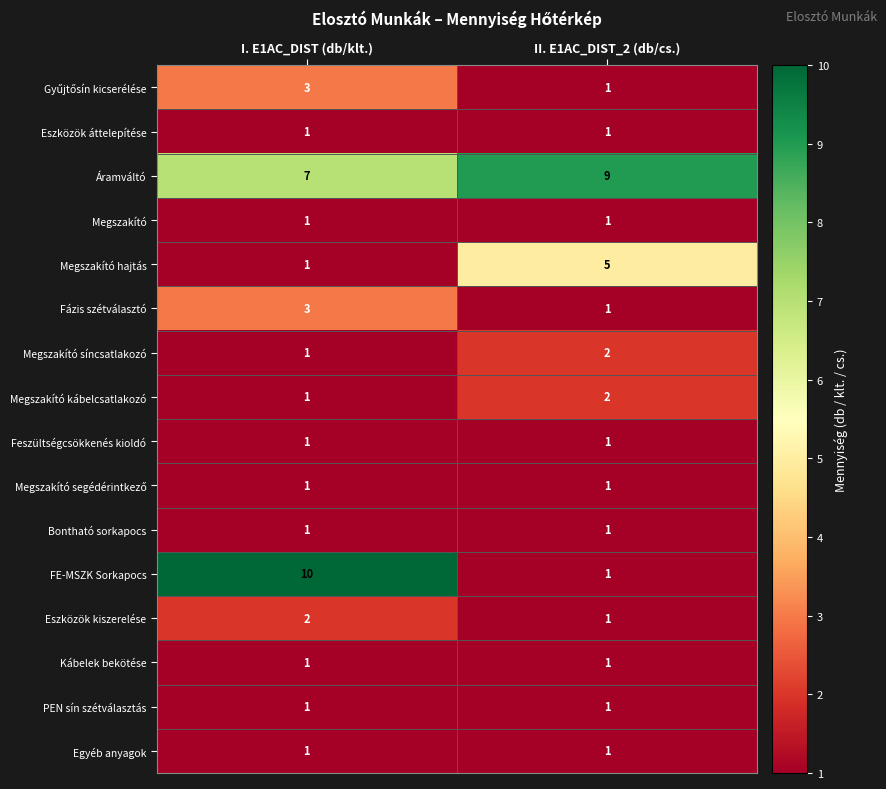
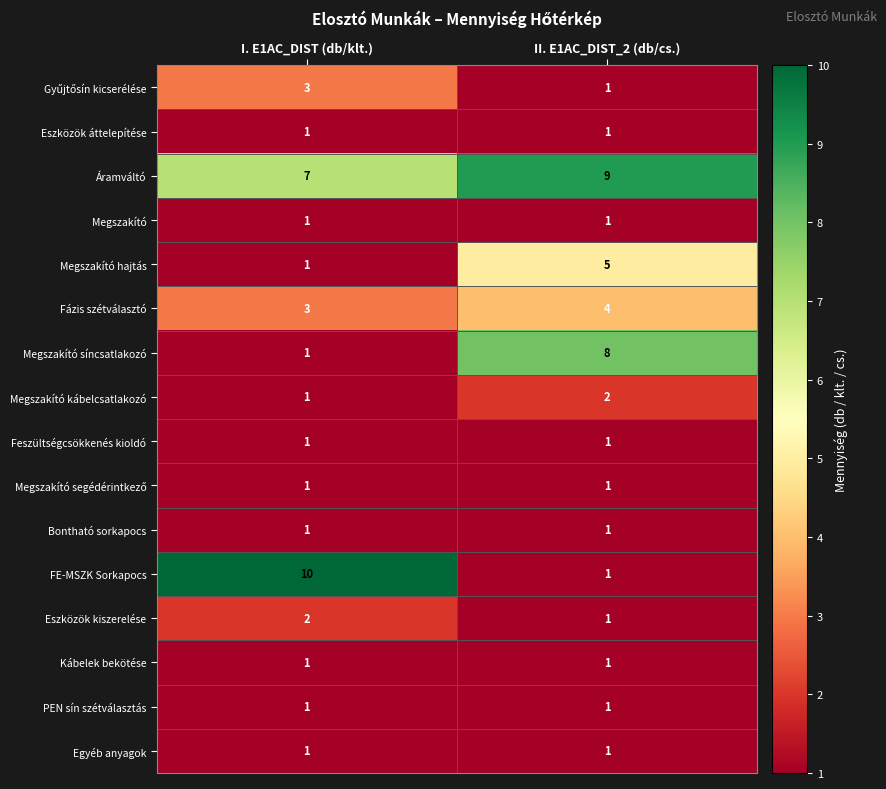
  {
    "Gyűjtősín kicserélése": {
      "I. E1AC_DIST (db/klt.)": 3,
      "II. E1AC_DIST_2 (db/cs.)": 1
    },
    "Eszközök áttelepítése": {
      "I. E1AC_DIST (db/klt.)": 1,
      "II. E1AC_DIST_2 (db/cs.)": 1
    },
    "Áramváltó": {
      "I. E1AC_DIST (db/klt.)": 7,
      "II. E1AC_DIST_2 (db/cs.)": 9
    },
    "Megszakító": {
      "I. E1AC_DIST (db/klt.)": 1,
      "II. E1AC_DIST_2 (db/cs.)": 1
    },
    "Megszakító hajtás": {
      "I. E1AC_DIST (db/klt.)": 1,
      "II. E1AC_DIST_2 (db/cs.)": 5
    },
    "Fázis szétválasztó": {
      "I. E1AC_DIST (db/klt.)": 3,
-     "II. E1AC_DIST_2 (db/cs.)": 1
+     "II. E1AC_DIST_2 (db/cs.)": 4
    },
    "Megszakító síncsatlakozó": {
      "I. E1AC_DIST (db/klt.)": 1,
-     "II. E1AC_DIST_2 (db/cs.)": 2
+     "II. E1AC_DIST_2 (db/cs.)": 8
    },
    "Megszakító kábelcsatlakozó": {
      "I. E1AC_DIST (db/klt.)": 1,
      "II. E1AC_DIST_2 (db/cs.)": 2
    },
    "Feszültségcsökkenés kioldó": {
      "I. E1AC_DIST (db/klt.)": 1,
      "II. E1AC_DIST_2 (db/cs.)": 1
    },
    "Megszakító segédérintkező": {
      "I. E1AC_DIST (db/klt.)": 1,
      "II. E1AC_DIST_2 (db/cs.)": 1
    },
    "Bontható sorkapocs": {
      "I. E1AC_DIST (db/klt.)": 1,
      "II. E1AC_DIST_2 (db/cs.)": 1
    },
    "FE-MSZK Sorkapocs": {
      "I. E1AC_DIST (db/klt.)": 10,
      "II. E1AC_DIST_2 (db/cs.)": 1
    },
    "Eszközök kiszerelése": {
      "I. E1AC_DIST (db/klt.)": 2,
      "II. E1AC_DIST_2 (db/cs.)": 1
    },
    "Kábelek bekötése": {
      "I. E1AC_DIST (db/klt.)": 1,
      "II. E1AC_DIST_2 (db/cs.)": 1
    },
    "PEN sín szétválasztás": {
      "I. E1AC_DIST (db/klt.)": 1,
      "II. E1AC_DIST_2 (db/cs.)": 1
    },
    "Egyéb anyagok": {
      "I. E1AC_DIST (db/klt.)": 1,
      "II. E1AC_DIST_2 (db/cs.)": 1
    }
  }
